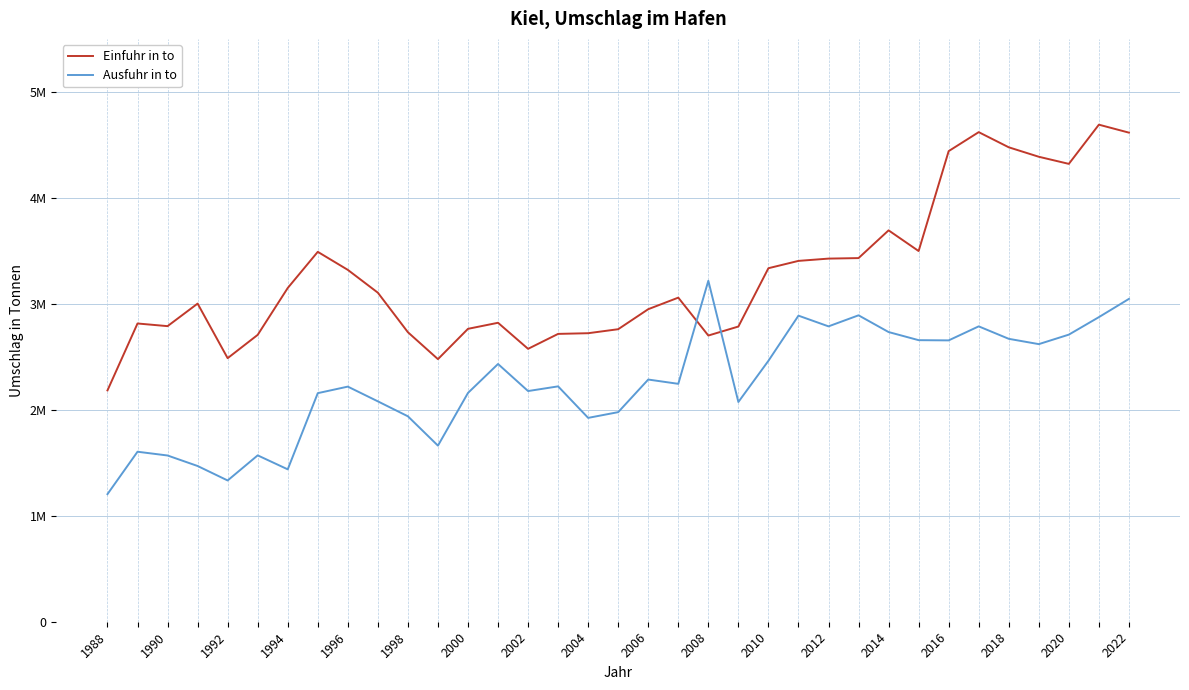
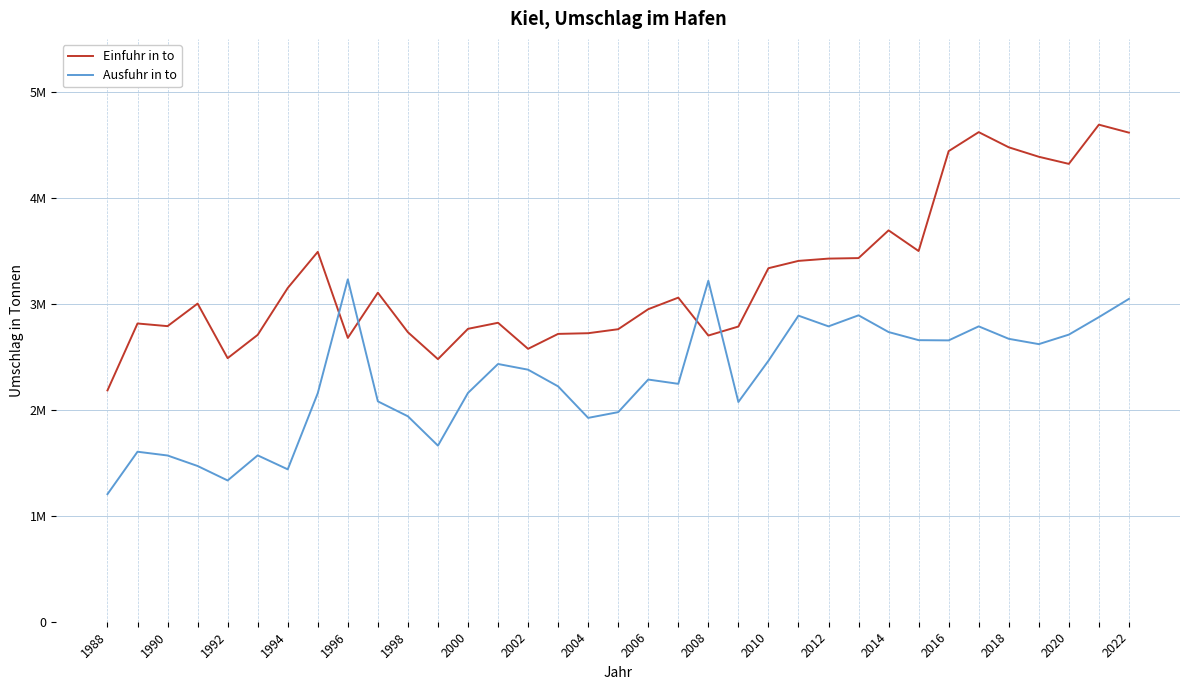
  {
    "Einfuhr in to": {
      "1988": 2180000,
      "1990": 2790000,
      "1992": 2490000,
      "1994": 3150000,
-     "1996": 3320000,
+     "1996": 2680000,
      "1998": 2730000,
      "2000": 2760000,
      "2002": 2580000,
      "2004": 2720000,
      "2006": 2950000,
      "2008": 2700000,
      "2010": 3340000,
      "2012": 3430000,
      "2014": 3690000,
      "2016": 4440000,
      "2018": 4480000,
      "2020": 4320000,
      "2022": 4620000
    },
    "Ausfuhr in to": {
      "1988": 1200000,
      "1990": 1570000,
      "1992": 1330000,
      "1994": 1440000,
-     "1996": 2220000,
+     "1996": 3230000,
      "1998": 1940000,
      "2000": 2160000,
-     "2002": 2180000,
+     "2002": 2380000,
      "2004": 1920000,
      "2006": 2290000,
      "2008": 3220000,
      "2010": 2460000,
      "2012": 2790000,
      "2014": 2730000,
      "2016": 2650000,
      "2018": 2670000,
      "2020": 2710000,
      "2022": 3050000
    }
  }
